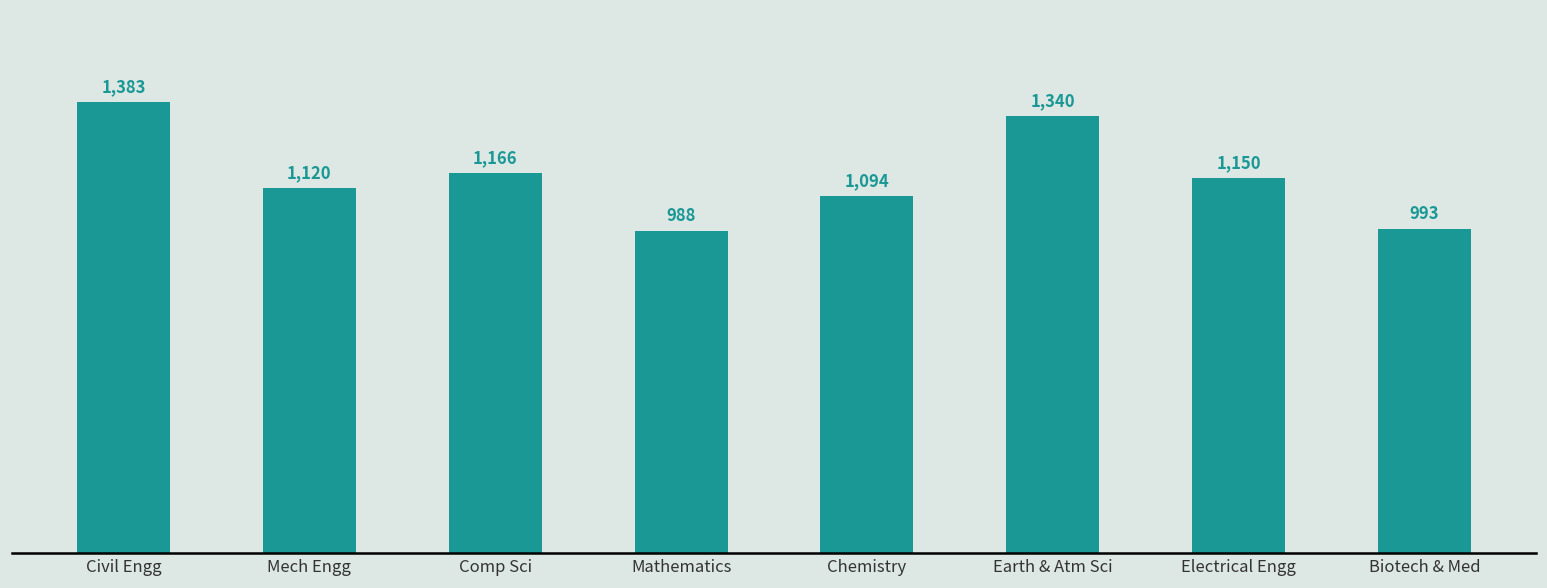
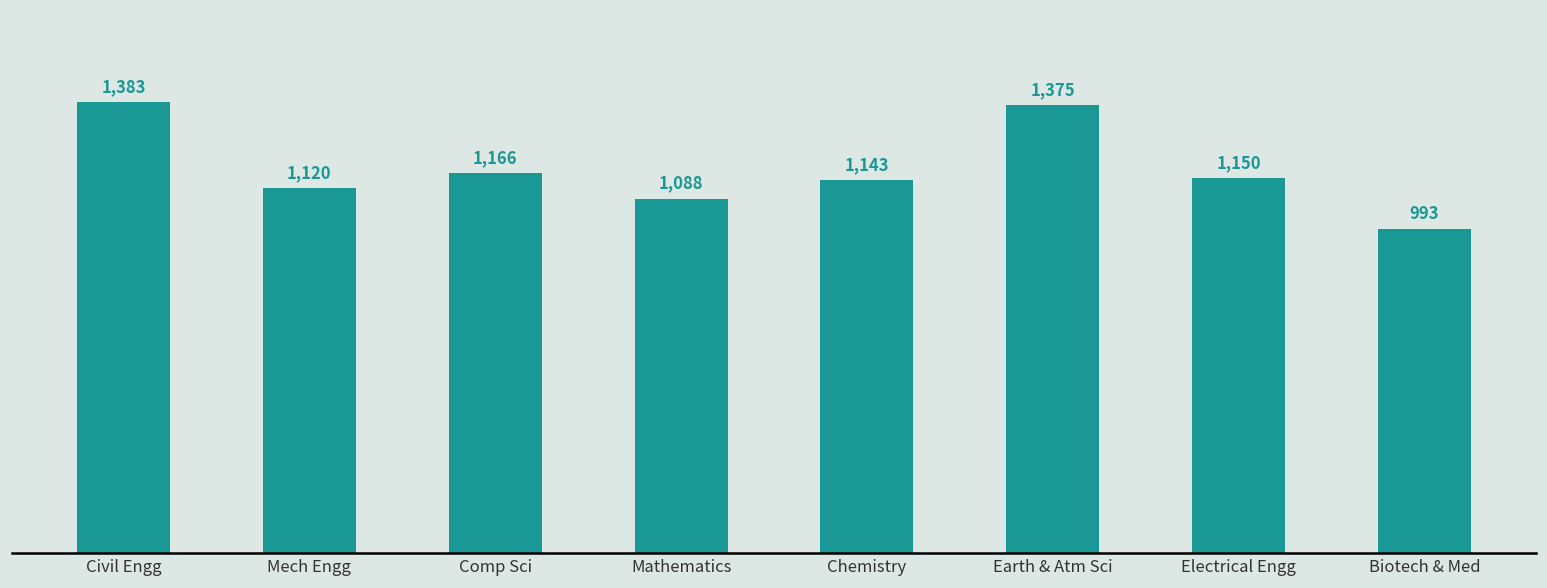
  {
    "Civil Engg": "1,383",
    "Mech Engg": "1,120",
    "Comp Sci": "1,166",
-   "Mathematics": "988",
-   "Chemistry": "1,094",
-   "Earth & Atm Sci": "1,340",
+   "Mathematics": "1,088",
+   "Chemistry": "1,143",
+   "Earth & Atm Sci": "1,375",
    "Electrical Engg": "1,150",
    "Biotech & Med": "993"
  }
